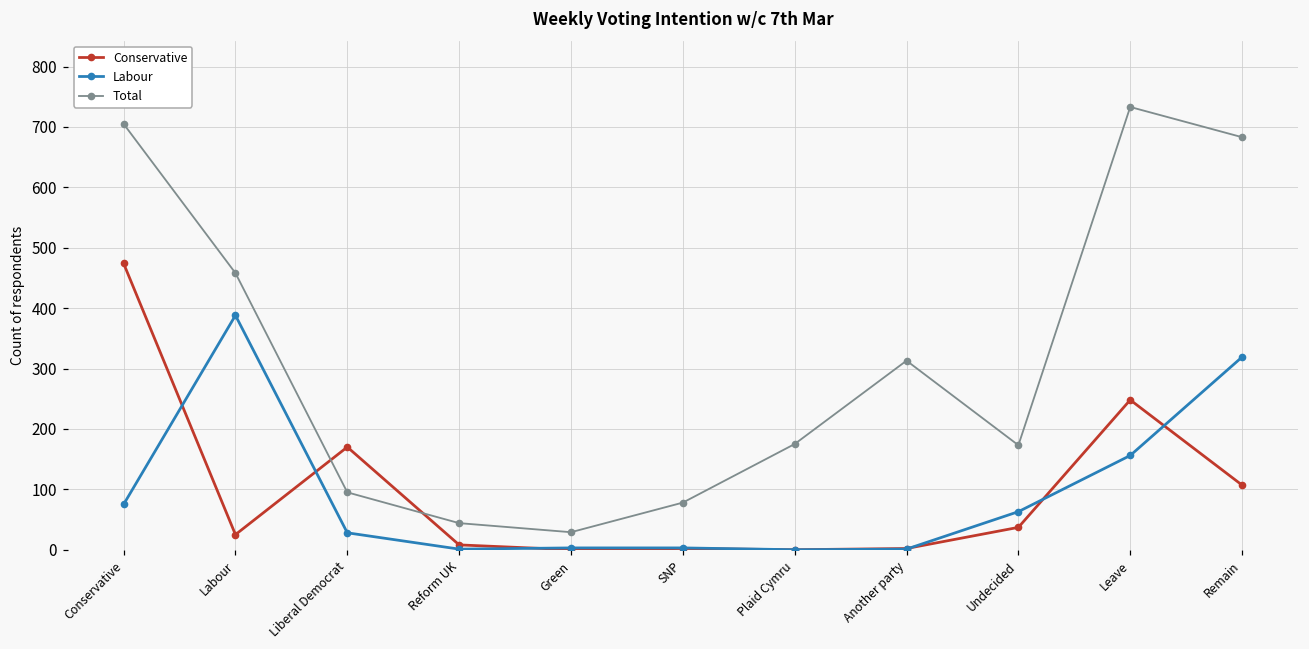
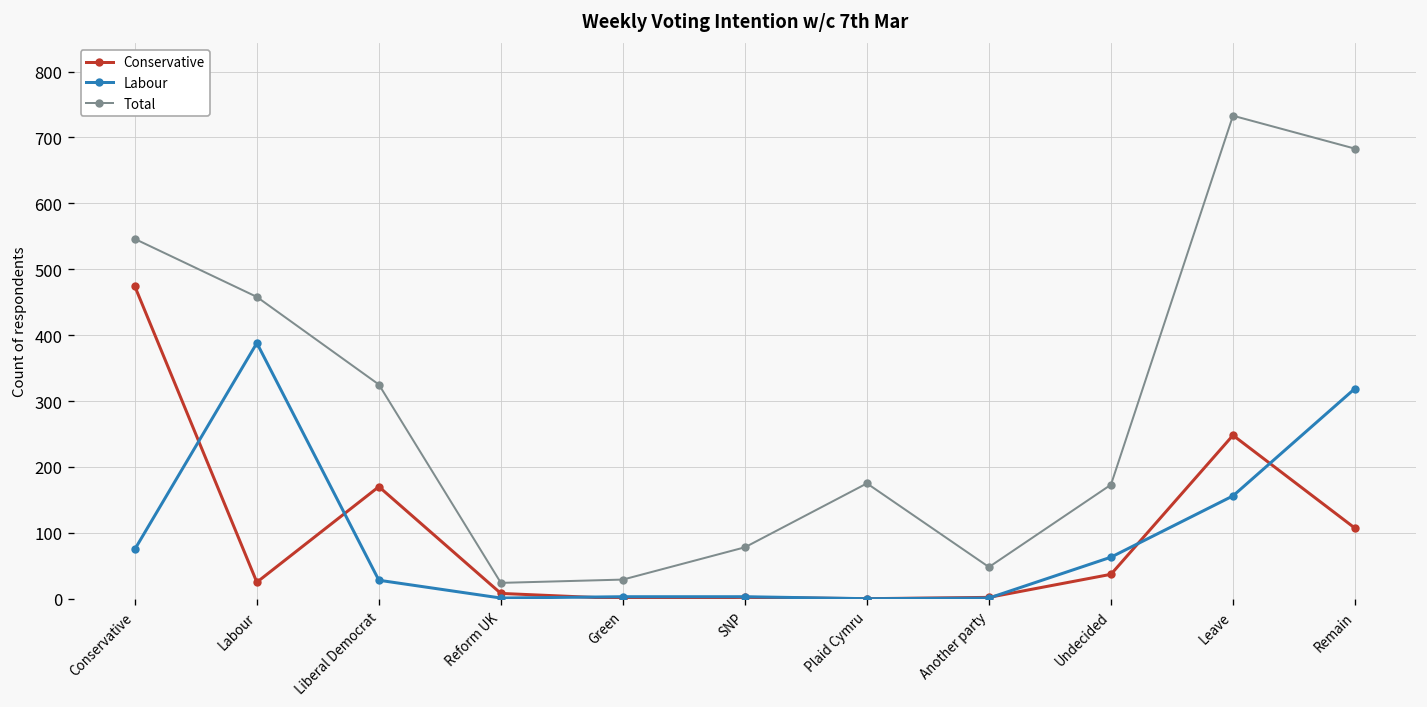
  {
    "Conservative": {
      "Conservative": 470,
      "Labour": 30,
      "Liberal Democrat": 170,
      "Reform UK": 10,
      "Undecided": 40,
      "Leave": 250,
      "Remain": 110
    },
    "Labour": {
      "Conservative": 80,
      "Labour": 390,
      "Liberal Democrat": 30,
      "Reform UK": 0,
      "Undecided": 60,
      "Leave": 160,
      "Remain": 320
    },
    "Total": {
-     "Conservative": 710,
+     "Conservative": 550,
      "Labour": 460,
-     "Liberal Democrat": 100,
-     "Reform UK": 40,
+     "Liberal Democrat": 330,
+     "Reform UK": 20,
      "Green": 30,
      "SNP": 80,
      "Plaid Cymru": 180,
-     "Another party": 310,
+     "Another party": 50,
      "Undecided": 170,
      "Leave": 730,
      "Remain": 680
    }
  }
